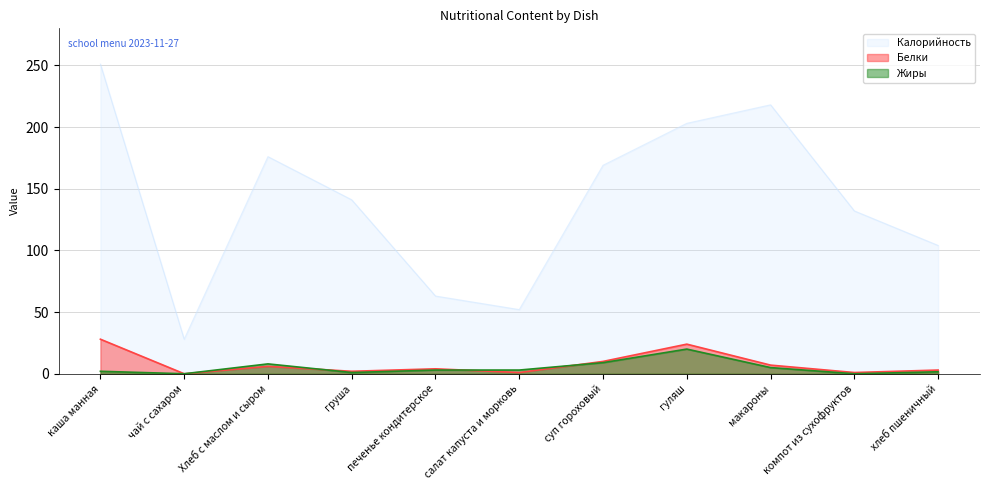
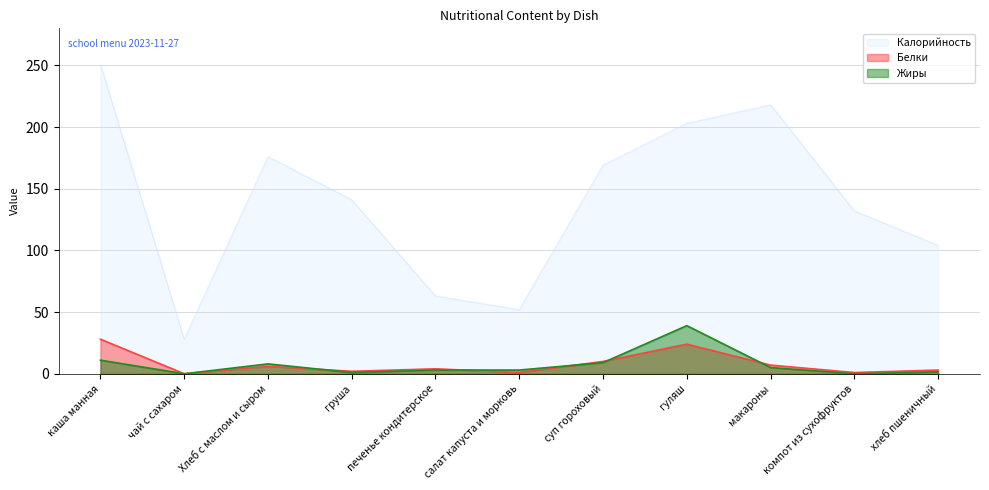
  {
    "Калорийность": {
      "чай с сахаром": 28,
      "Хлеб с маслом и сыром": 176,
      "груша": 141,
      "печенье кондитерское": 63,
      "салат капуста и морковь": 52,
      "суп гороховый": 169,
      "гуляш": 203,
      "макароны": 218,
      "компот из сухофруктов": 132,
      "хлеб пшеничный": 104
    },
    "Белки": {
      "каша манная": 28,
      "гуляш": 24
    },
    "Жиры": {
-     "каша манная": 2,
-     "гуляш": 20
+     "каша манная": 11,
+     "гуляш": 39
    }
  }
